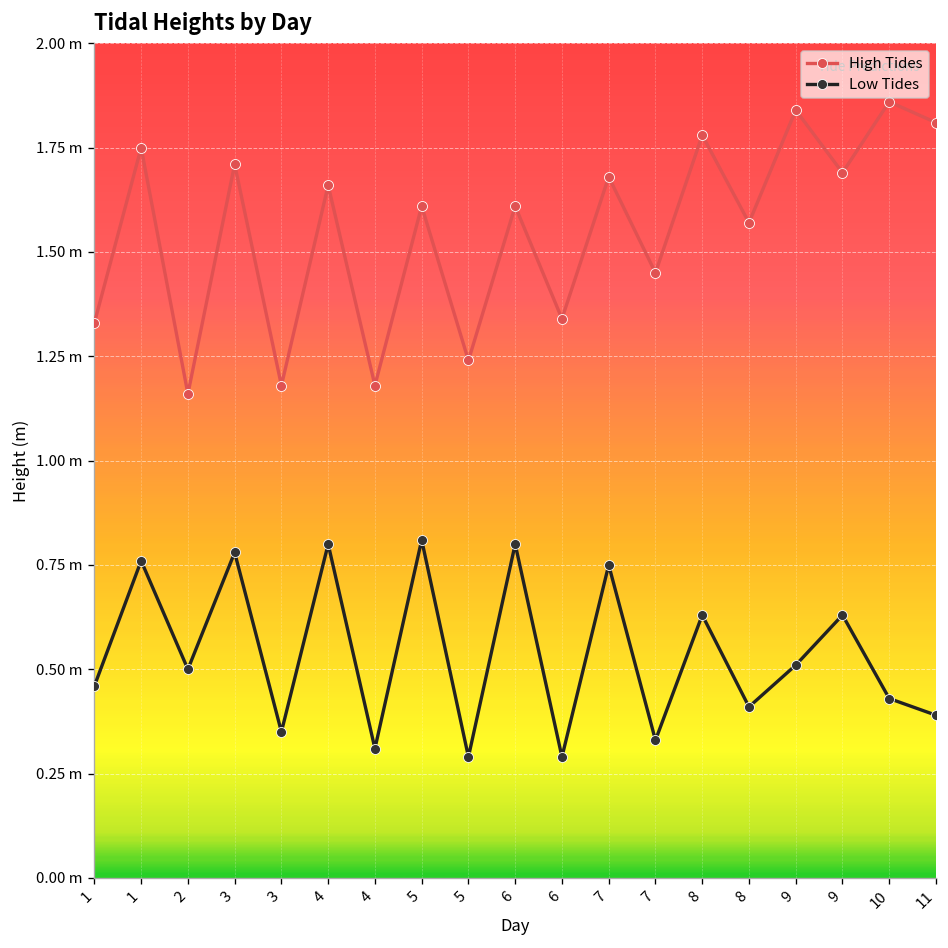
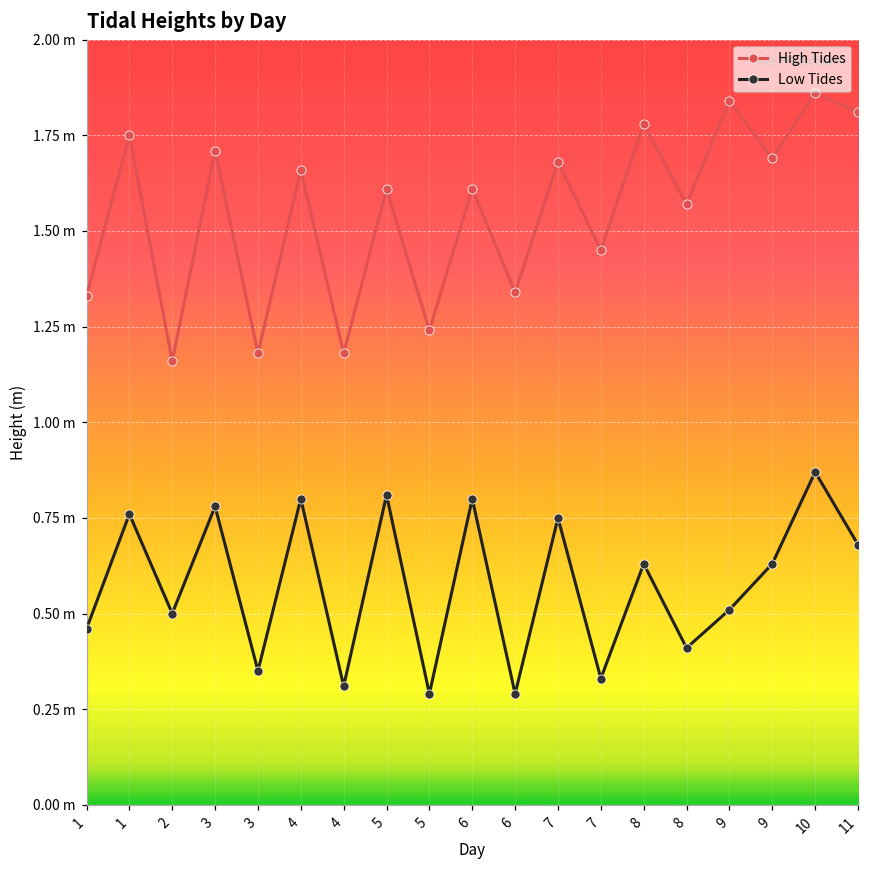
  {
    "High Tides": {
      "2": "1.16 m",
      "10": "1.86 m",
      "11": "1.81 m"
    },
    "Low Tides": {
      "2": "0.50 m",
-     "10": "0.43 m",
-     "11": "0.39 m"
+     "10": "0.87 m",
+     "11": "0.68 m"
    }
  }
